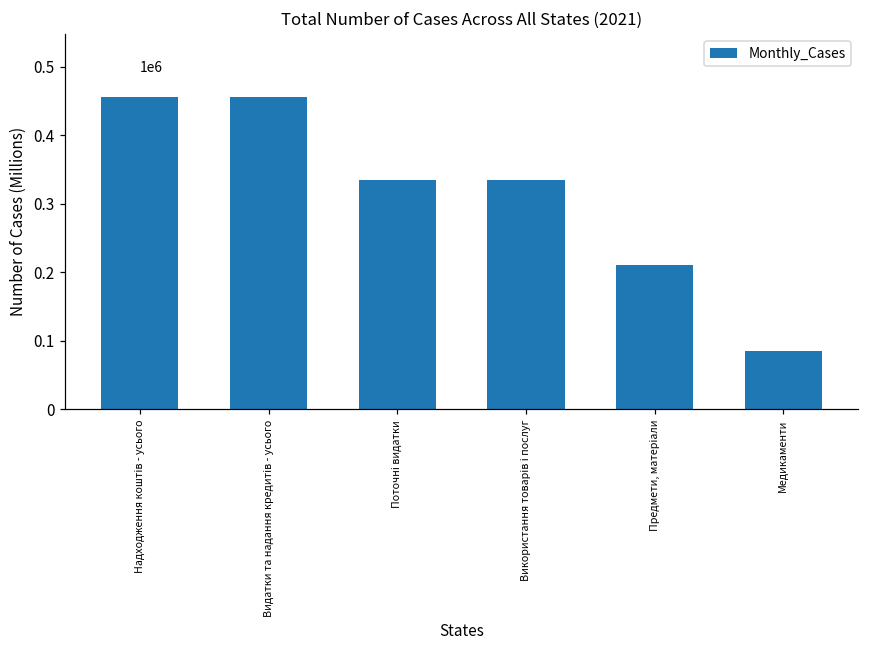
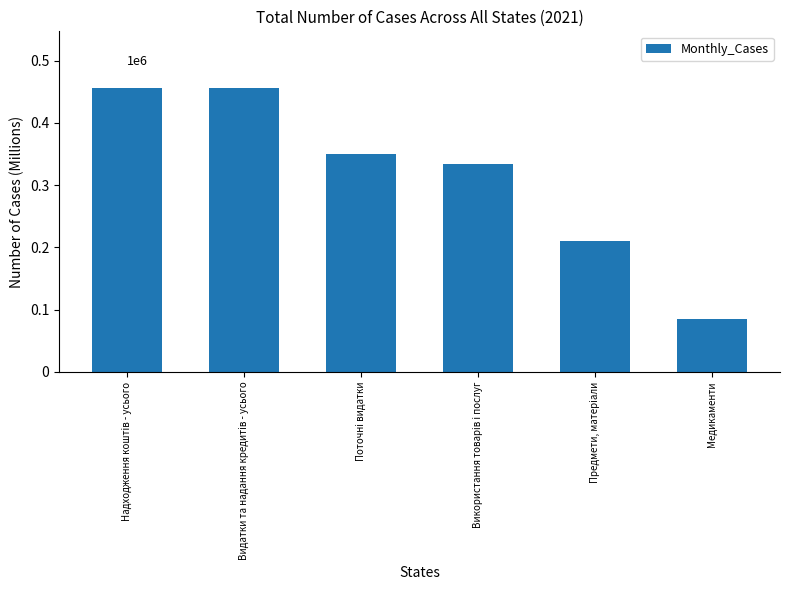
  {
    "Видатки та надання кредитів - усього": 0.46,
-   "Поточні видатки": 0.33,
+   "Поточні видатки": 0.35,
    "Використання товарів і послуг": 0.33,
    "Предмети, матеріали": 0.21,
    "Медикаменти": 0.09
  }
